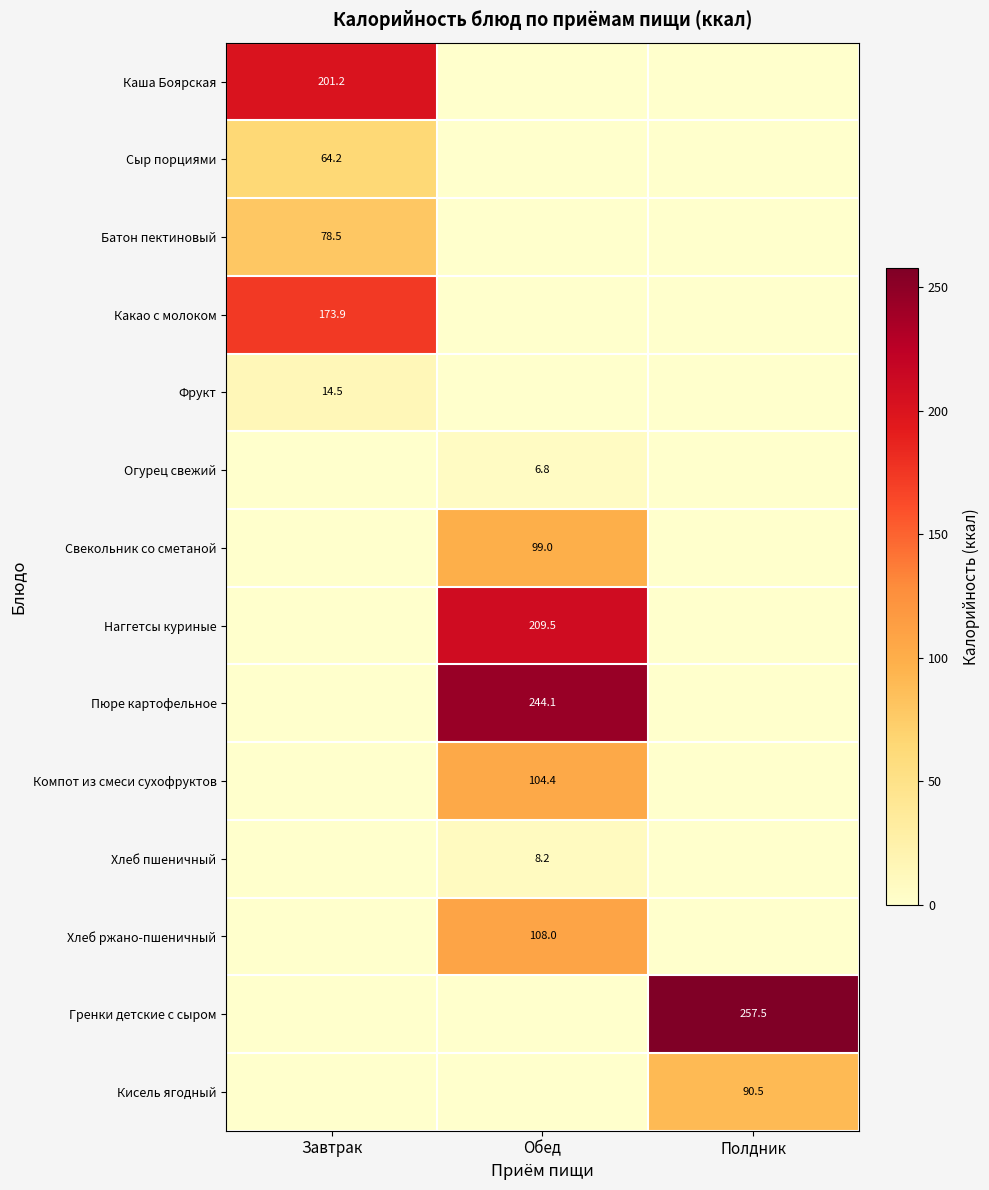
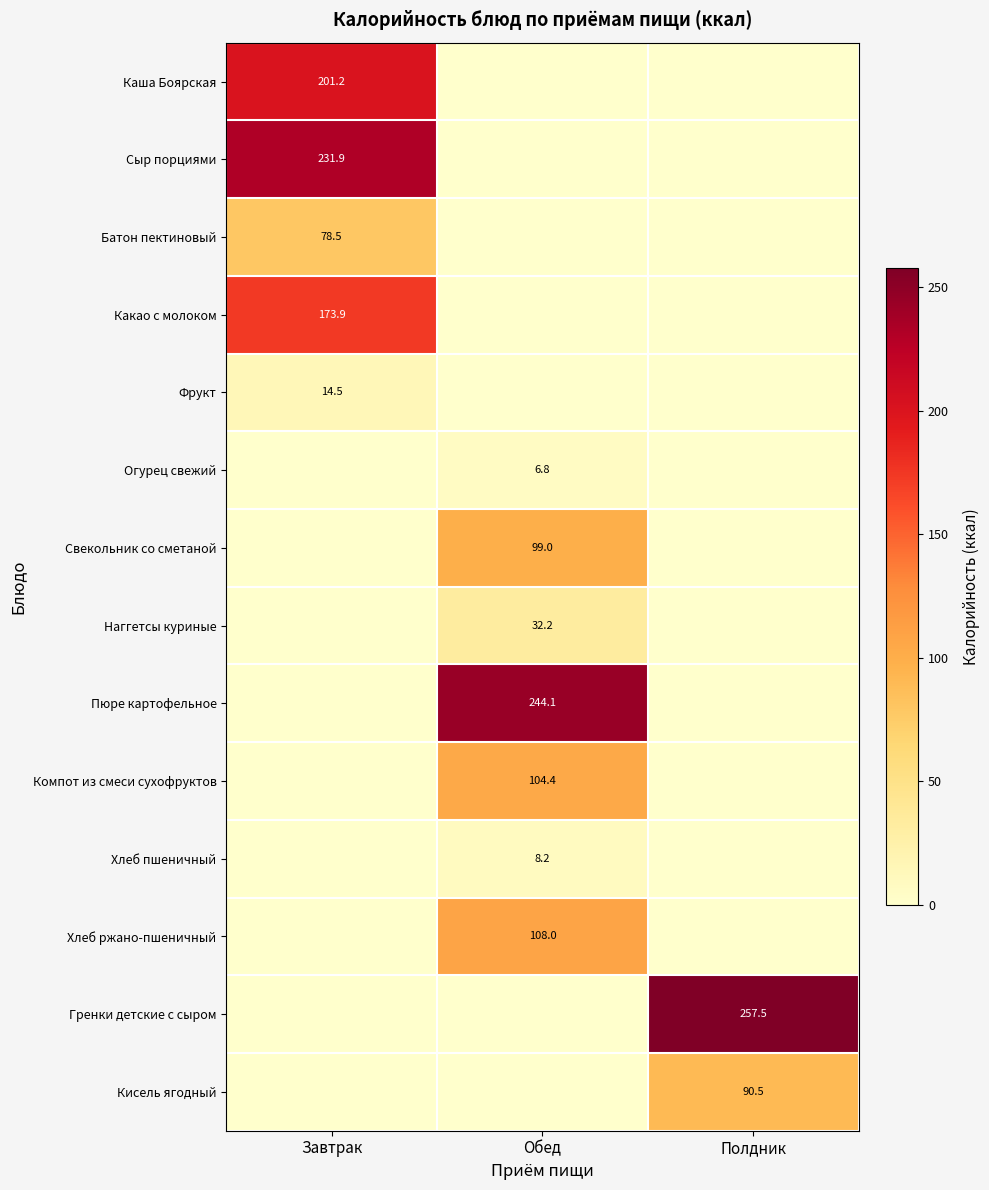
  {
    "Каша Боярская": {
      "Завтрак": 201.2
    },
    "Сыр порциями": {
-     "Завтрак": 64.2
+     "Завтрак": 231.9
    },
    "Батон пектиновый": {
      "Завтрак": 78.5
    },
    "Какао с молоком": {
      "Завтрак": 173.9
    },
    "Фрукт": {
      "Завтрак": 14.5
    },
    "Огурец свежий": {
      "Обед": 6.8
    },
    "Свекольник со сметаной": {
      "Обед": 99.0
    },
    "Наггетсы куриные": {
-     "Обед": 209.5
+     "Обед": 32.2
    },
    "Пюре картофельное": {
      "Обед": 244.1
    },
    "Компот из смеси сухофруктов": {
      "Обед": 104.4
    },
    "Хлеб пшеничный": {
      "Обед": 8.2
    },
    "Хлеб ржано-пшеничный": {
      "Обед": 108.0
    },
    "Гренки детские с сыром": {
      "Полдник": 257.5
    },
    "Кисель ягодный": {
      "Полдник": 90.5
    }
  }
